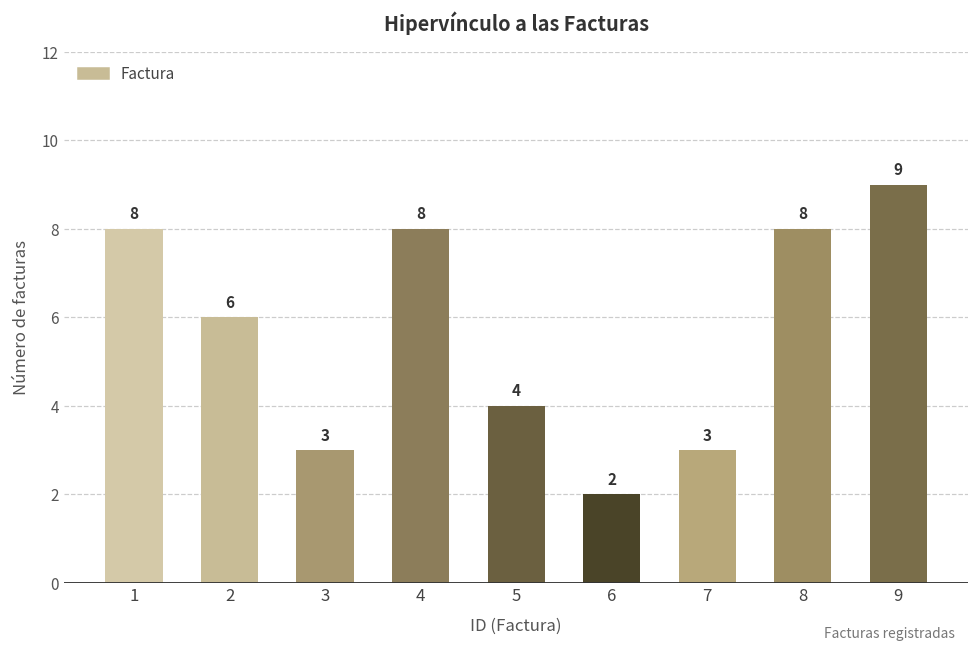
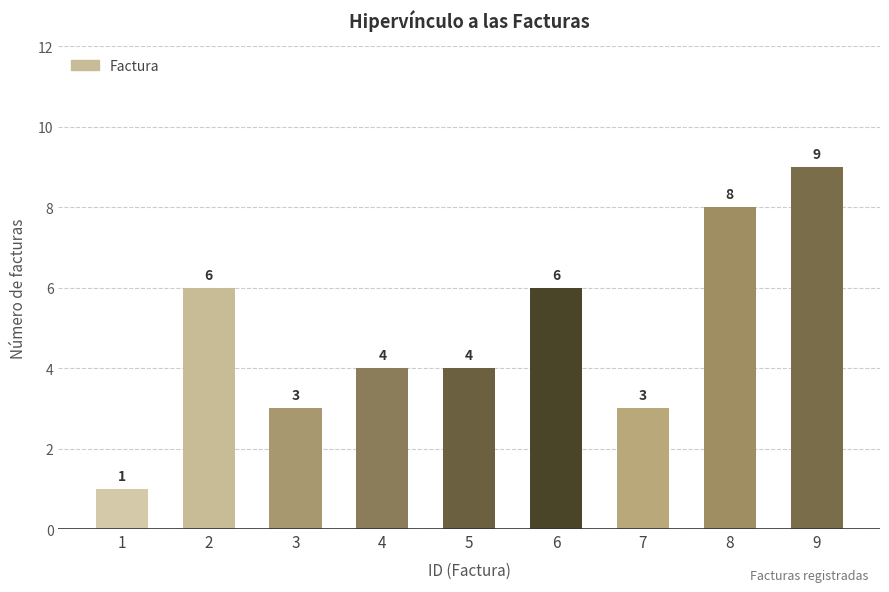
  {
-   "1": 8,
+   "1": 1,
    "2": 6,
    "3": 3,
-   "4": 8,
+   "4": 4,
    "5": 4,
-   "6": 2,
+   "6": 6,
    "7": 3,
    "8": 8,
    "9": 9
  }
